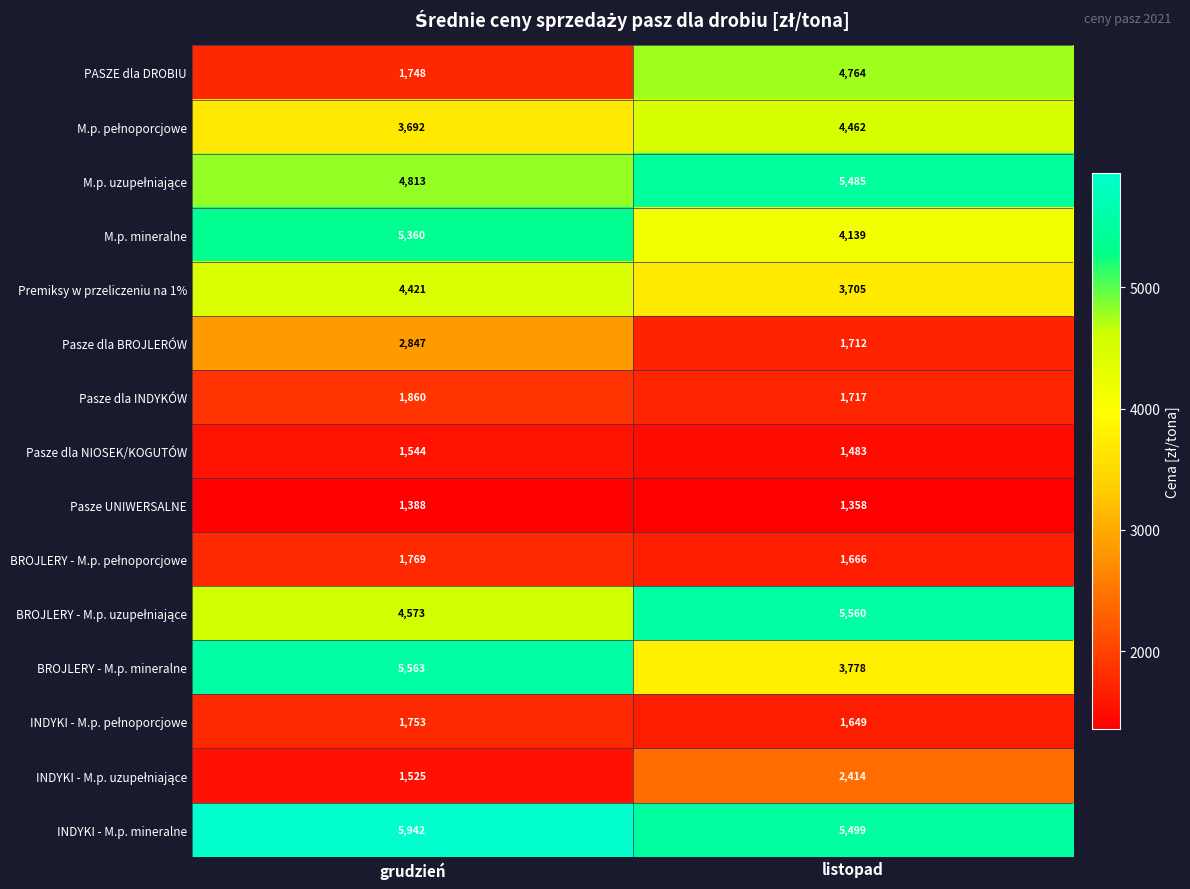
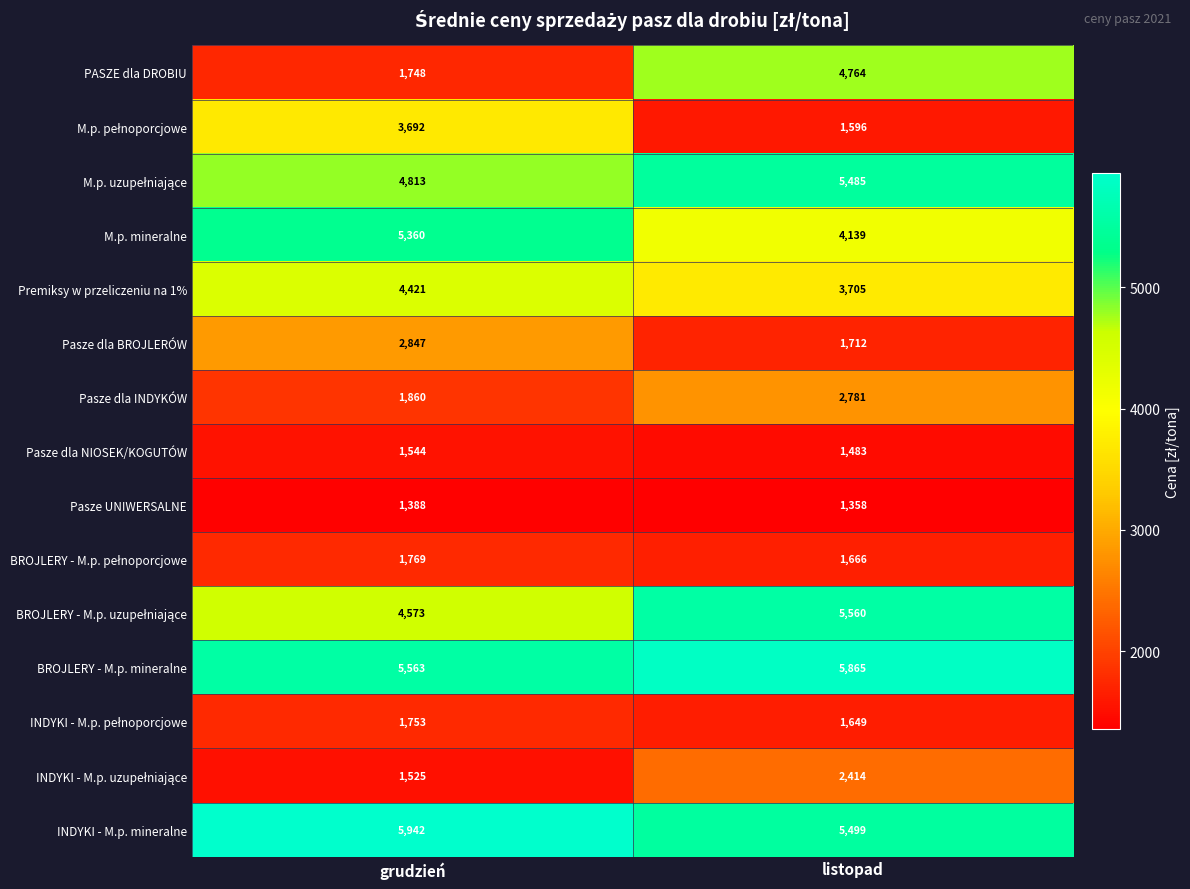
  {
    "PASZE dla DROBIU": {
      "grudzień": "1,748",
      "listopad": "4,764"
    },
    "M.p. pełnoporcjowe": {
      "grudzień": "3,692",
-     "listopad": "4,462"
+     "listopad": "1,596"
    },
    "M.p. uzupełniające": {
      "grudzień": "4,813",
      "listopad": "5,485"
    },
    "M.p. mineralne": {
      "grudzień": "5,360",
      "listopad": "4,139"
    },
    "Premiksy w przeliczeniu na 1%": {
      "grudzień": "4,421",
      "listopad": "3,705"
    },
    "Pasze dla BROJLERÓW": {
      "grudzień": "2,847",
      "listopad": "1,712"
    },
    "Pasze dla INDYKÓW": {
      "grudzień": "1,860",
-     "listopad": "1,717"
+     "listopad": "2,781"
    },
    "Pasze dla NIOSEK/KOGUTÓW": {
      "grudzień": "1,544",
      "listopad": "1,483"
    },
    "Pasze UNIWERSALNE": {
      "grudzień": "1,388",
      "listopad": "1,358"
    },
    "BROJLERY - M.p. pełnoporcjowe": {
      "grudzień": "1,769",
      "listopad": "1,666"
    },
    "BROJLERY - M.p. uzupełniające": {
      "grudzień": "4,573",
      "listopad": "5,560"
    },
    "BROJLERY - M.p. mineralne": {
      "grudzień": "5,563",
-     "listopad": "3,778"
+     "listopad": "5,865"
    },
    "INDYKI - M.p. pełnoporcjowe": {
      "grudzień": "1,753",
      "listopad": "1,649"
    },
    "INDYKI - M.p. uzupełniające": {
      "grudzień": "1,525",
      "listopad": "2,414"
    },
    "INDYKI - M.p. mineralne": {
      "grudzień": "5,942",
      "listopad": "5,499"
    }
  }
